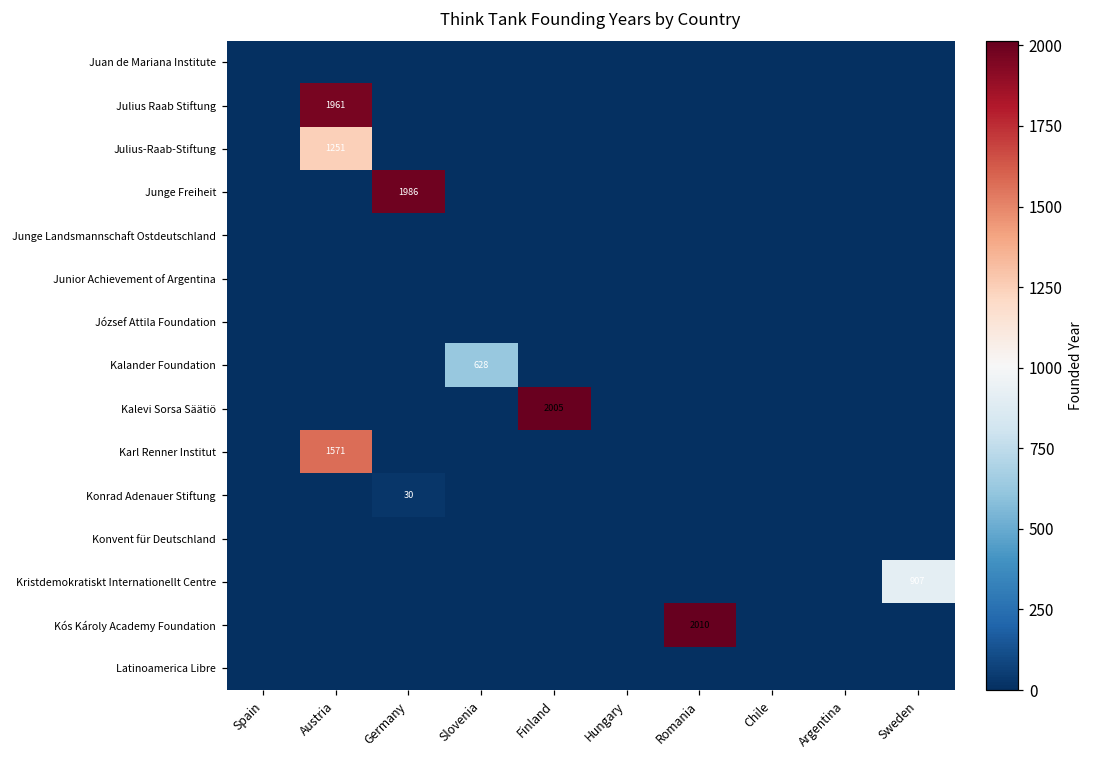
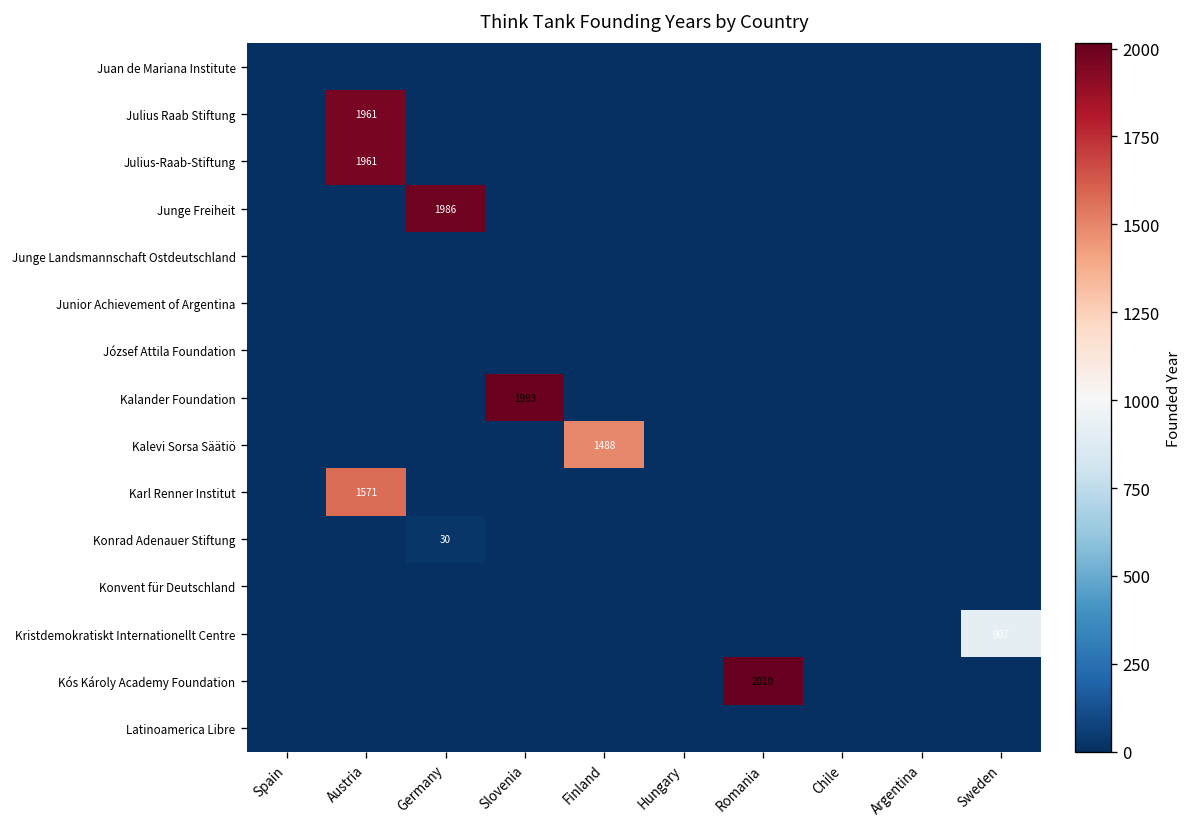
  {
    "Julius Raab Stiftung": {
      "Austria": 1961
    },
    "Julius-Raab-Stiftung": {
-     "Austria": 1251
+     "Austria": 1961
    },
    "Junge Freiheit": {
      "Germany": 1986
    },
    "Kalander Foundation": {
-     "Slovenia": 628
+     "Slovenia": 1993
    },
    "Kalevi Sorsa Säätiö": {
-     "Finland": 2005
+     "Finland": 1488
    },
    "Karl Renner Institut": {
      "Austria": 1571
    },
    "Konrad Adenauer Stiftung": {
      "Germany": 30
    },
    "Kós Károly Academy Foundation": {
      "Romania": 2010
    }
  }
